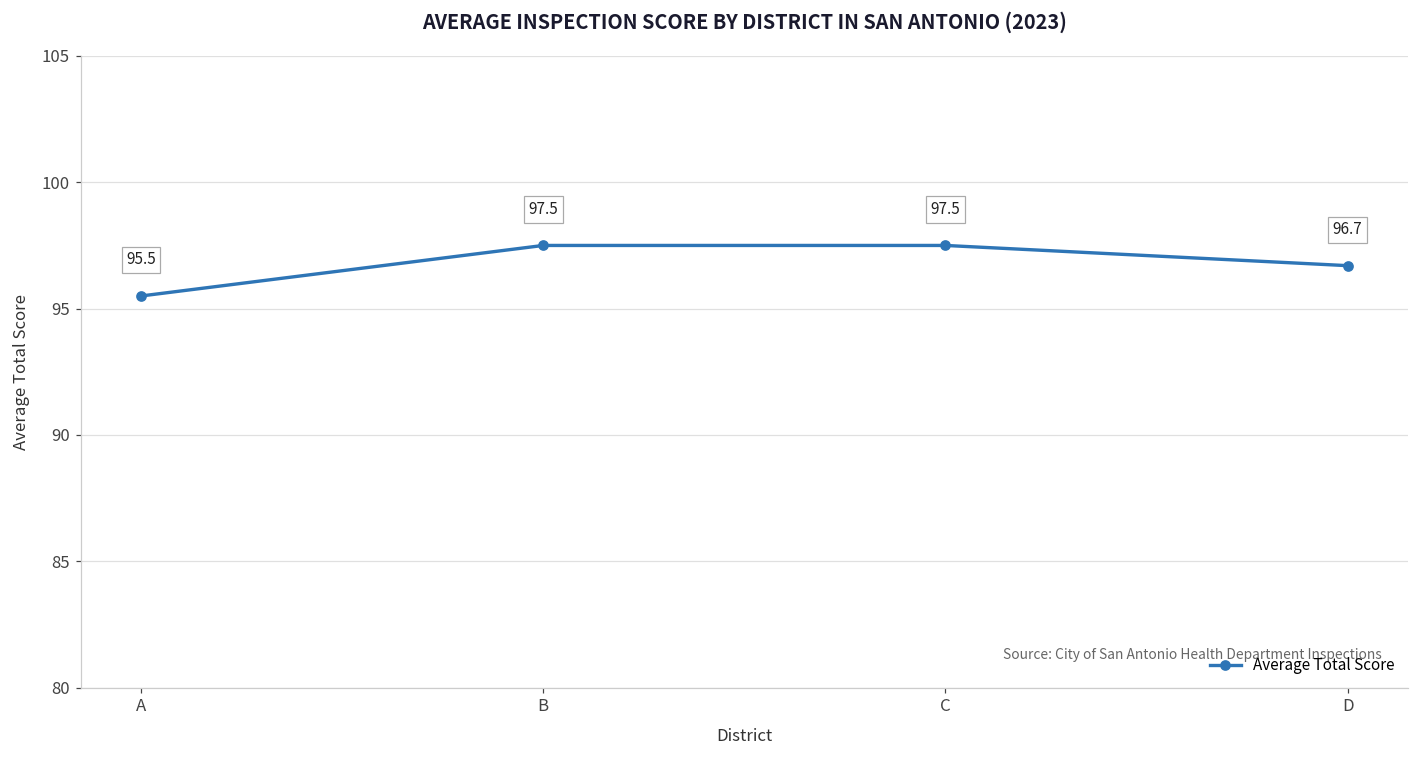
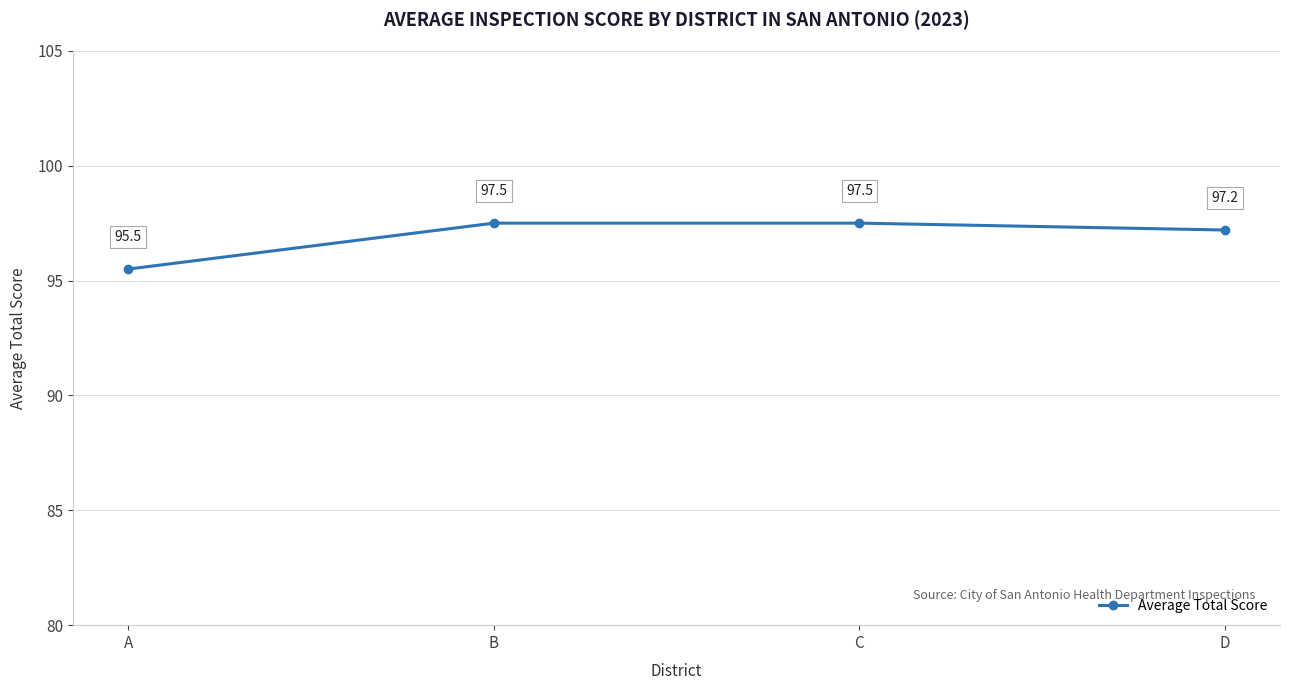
  {
-   "D": 96.7
+   "D": 97.2
  }
